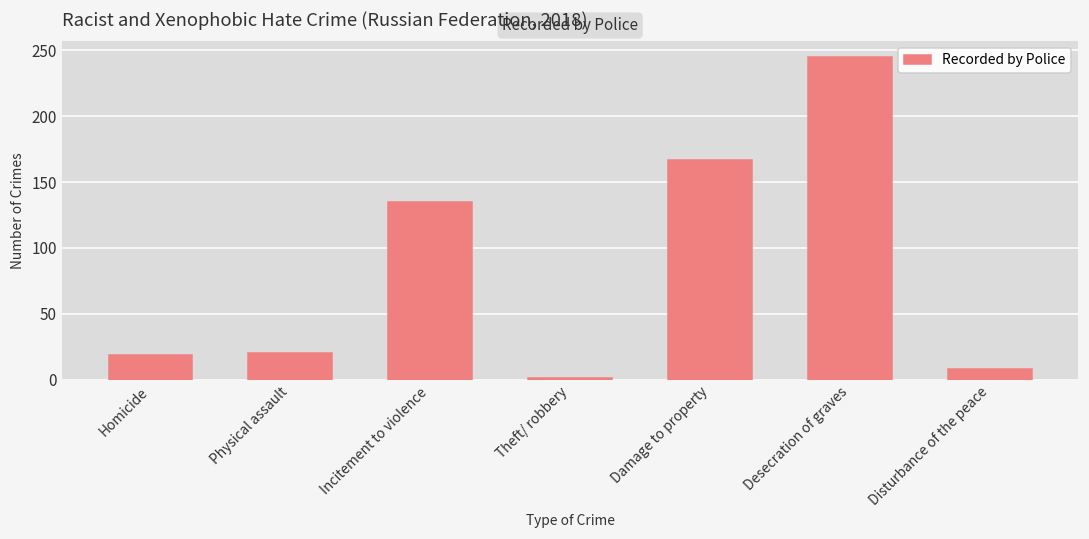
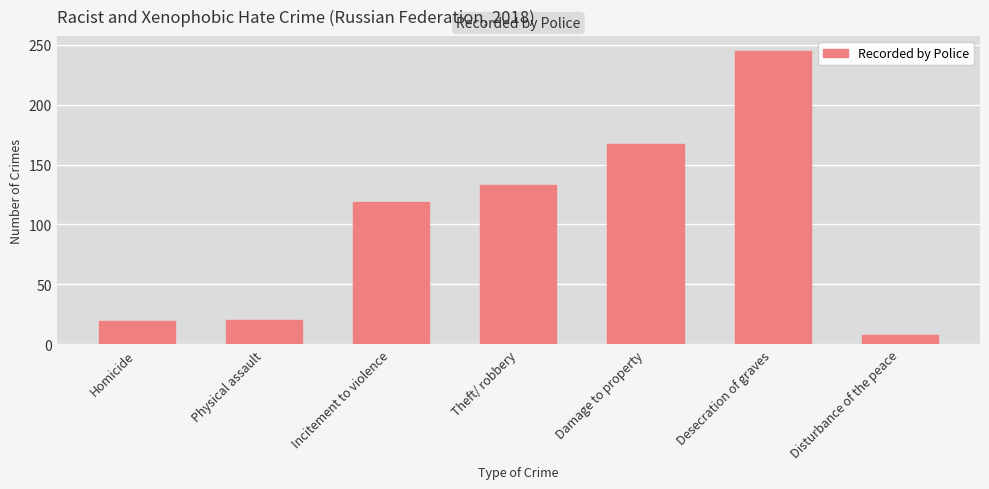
  {
    "Homicide": 19,
    "Physical assault": 20,
-   "Incitement to violence": 135,
-   "Theft/ robbery": 1,
+   "Incitement to violence": 119,
+   "Theft/ robbery": 133,
    "Damage to property": 167,
    "Desecration of graves": 245,
    "Disturbance of the peace": 8
  }
